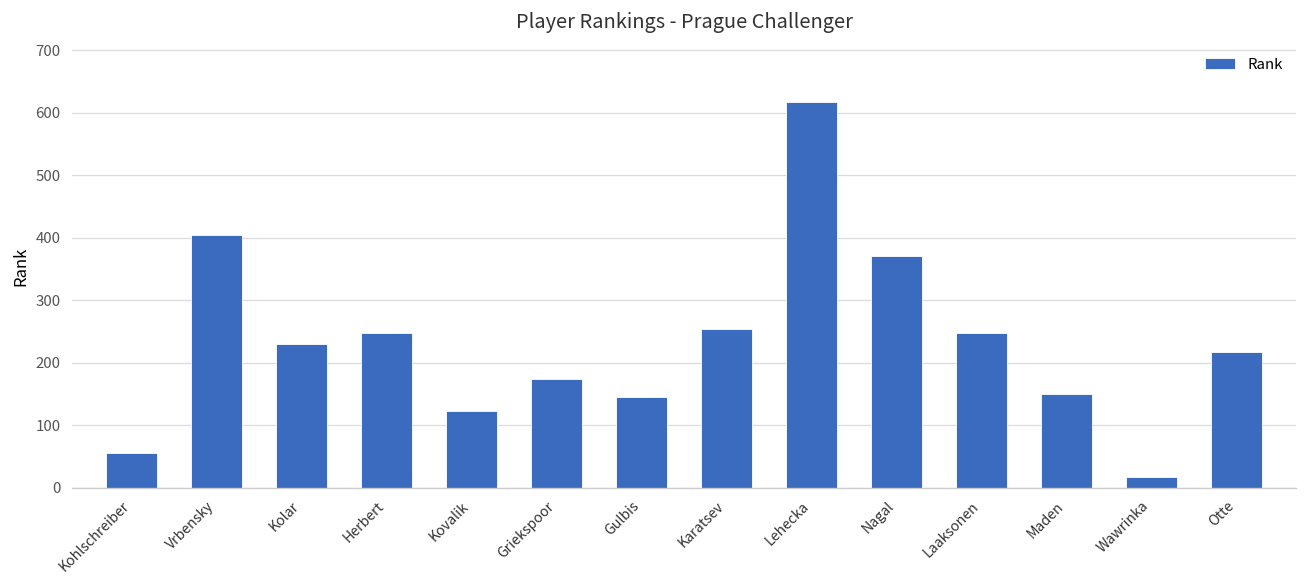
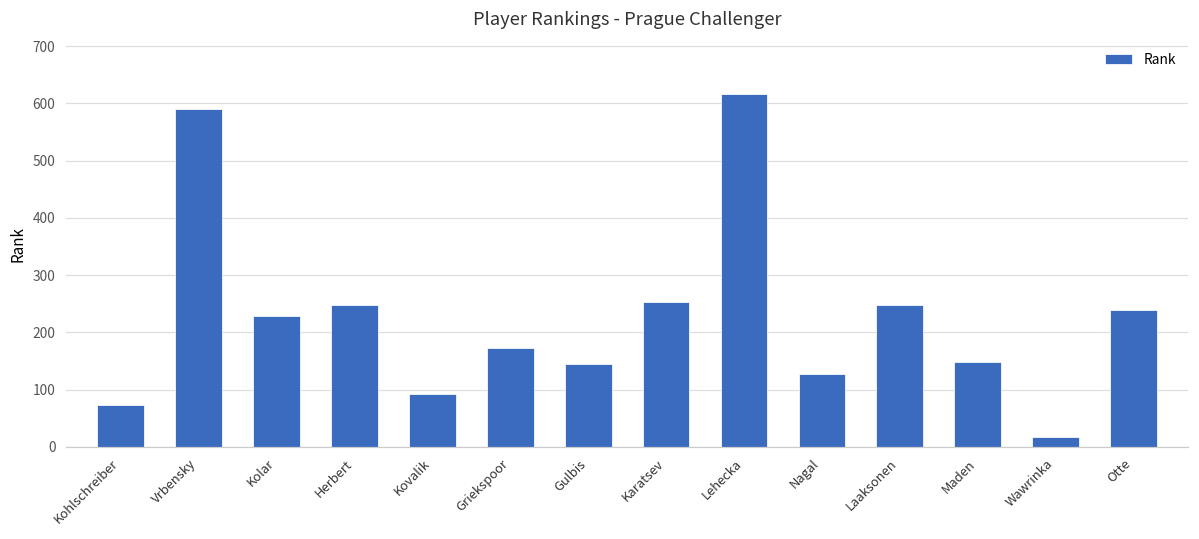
  {
-   "Kohlschreiber": 60,
-   "Vrbensky": 410,
+   "Kohlschreiber": 70,
+   "Vrbensky": 590,
    "Kolar": 230,
    "Herbert": 250,
-   "Kovalik": 120,
+   "Kovalik": 90,
    "Griekspoor": 170,
    "Gulbis": 150,
    "Karatsev": 250,
    "Lehecka": 620,
-   "Nagal": 370,
+   "Nagal": 130,
    "Laaksonen": 250,
    "Maden": 150,
    "Wawrinka": 20,
-   "Otte": 220
+   "Otte": 240
  }
